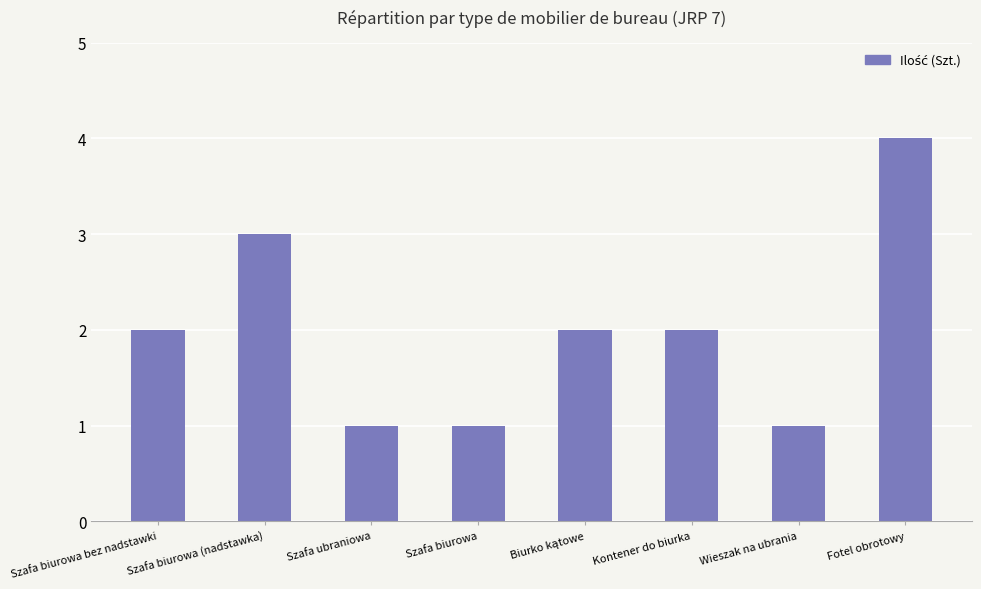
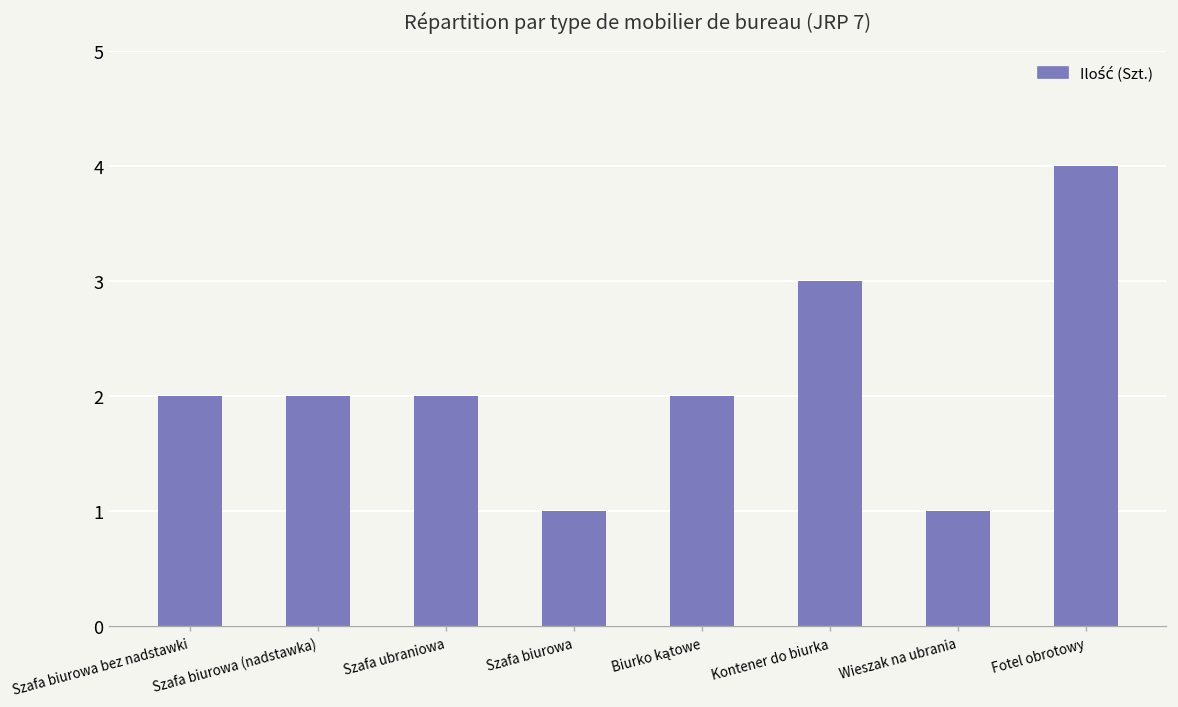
  {
    "Szafa biurowa bez nadstawki": 2,
-   "Szafa biurowa (nadstawka)": 3,
-   "Szafa ubraniowa": 1,
+   "Szafa biurowa (nadstawka)": 2,
+   "Szafa ubraniowa": 2,
    "Szafa biurowa": 1,
    "Biurko kątowe": 2,
-   "Kontener do biurka": 2,
+   "Kontener do biurka": 3,
    "Wieszak na ubrania": 1,
    "Fotel obrotowy": 4
  }
